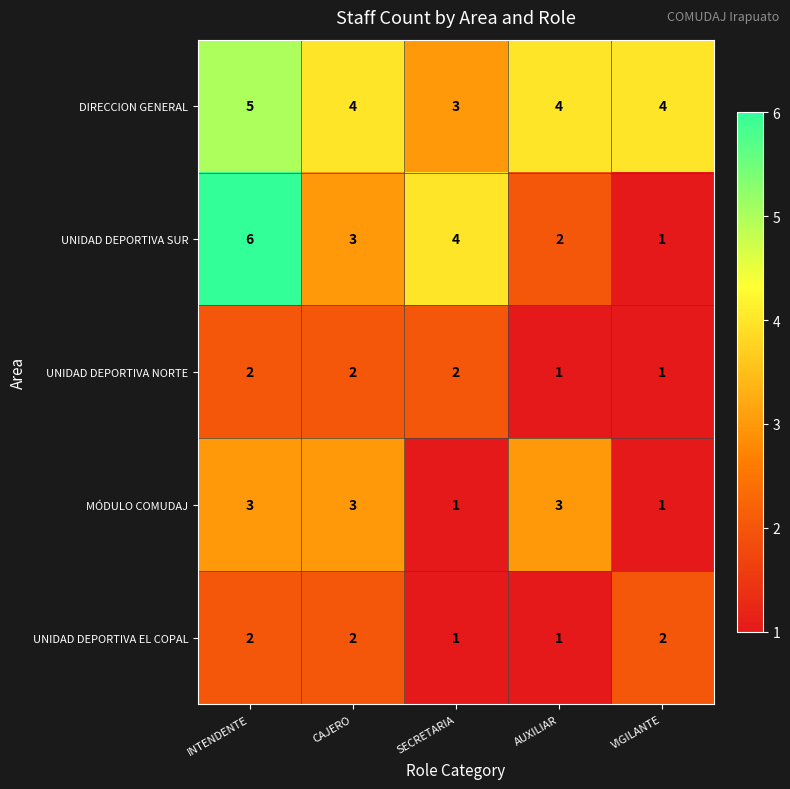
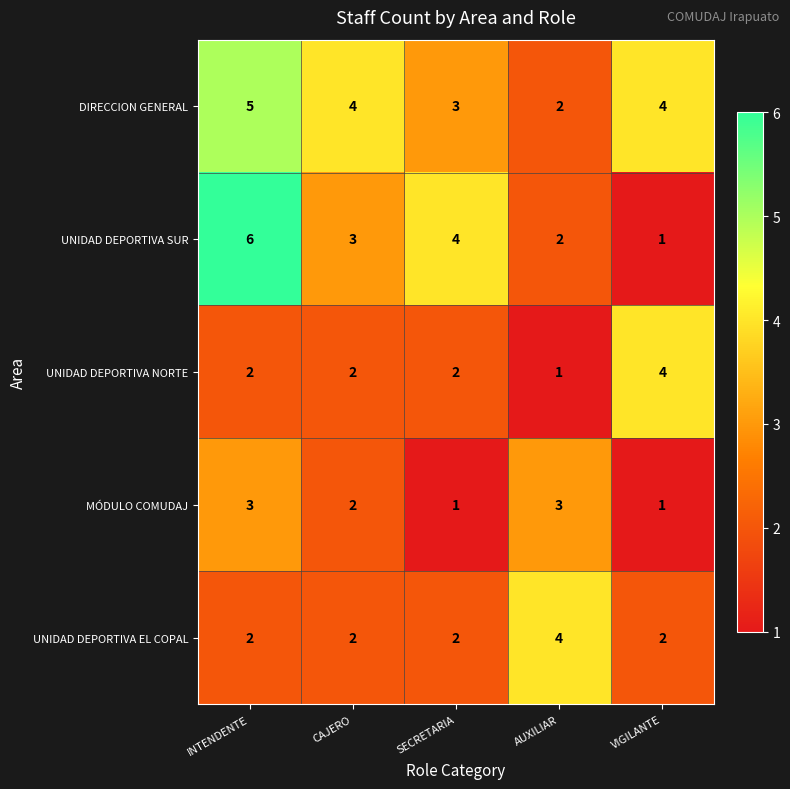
  {
    "DIRECCION GENERAL": {
      "INTENDENTE": 5,
      "CAJERO": 4,
      "SECRETARIA": 3,
-     "AUXILIAR": 4,
+     "AUXILIAR": 2,
      "VIGILANTE": 4
    },
    "UNIDAD DEPORTIVA SUR": {
      "INTENDENTE": 6,
      "CAJERO": 3,
      "SECRETARIA": 4,
      "AUXILIAR": 2,
      "VIGILANTE": 1
    },
    "UNIDAD DEPORTIVA NORTE": {
      "INTENDENTE": 2,
      "CAJERO": 2,
      "SECRETARIA": 2,
      "AUXILIAR": 1,
-     "VIGILANTE": 1
+     "VIGILANTE": 4
    },
    "MÓDULO COMUDAJ": {
      "INTENDENTE": 3,
-     "CAJERO": 3,
+     "CAJERO": 2,
      "SECRETARIA": 1,
      "AUXILIAR": 3,
      "VIGILANTE": 1
    },
    "UNIDAD DEPORTIVA EL COPAL": {
      "INTENDENTE": 2,
      "CAJERO": 2,
-     "SECRETARIA": 1,
-     "AUXILIAR": 1,
+     "SECRETARIA": 2,
+     "AUXILIAR": 4,
      "VIGILANTE": 2
    }
  }
